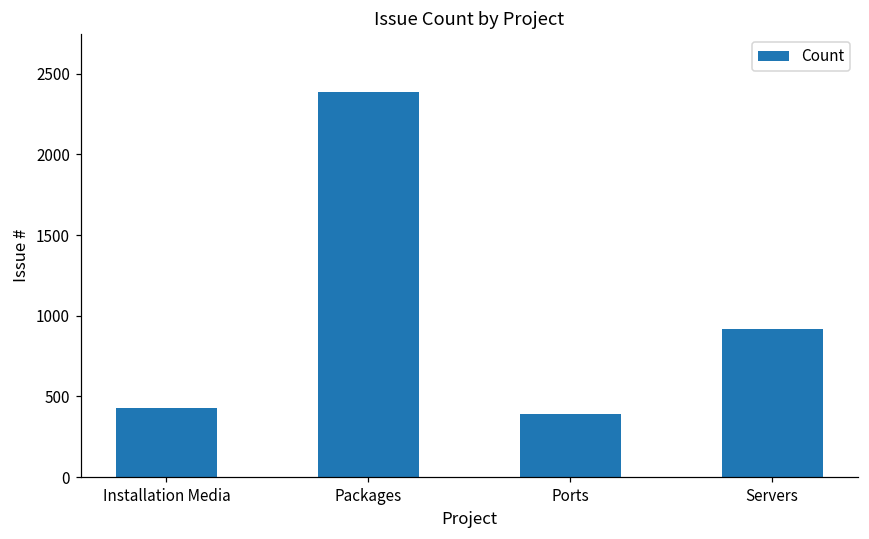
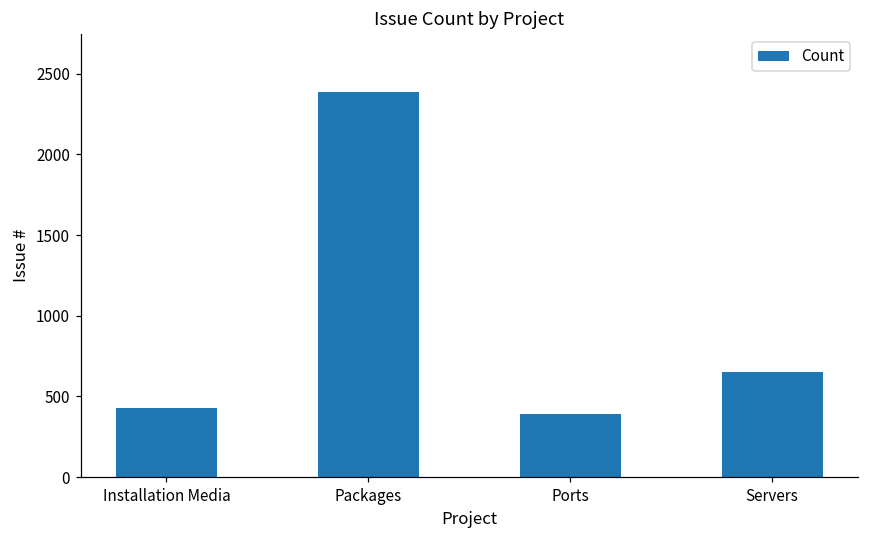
  {
    "Installation Media": 430,
    "Packages": 2390,
    "Ports": 390,
-   "Servers": 920
+   "Servers": 650
  }
